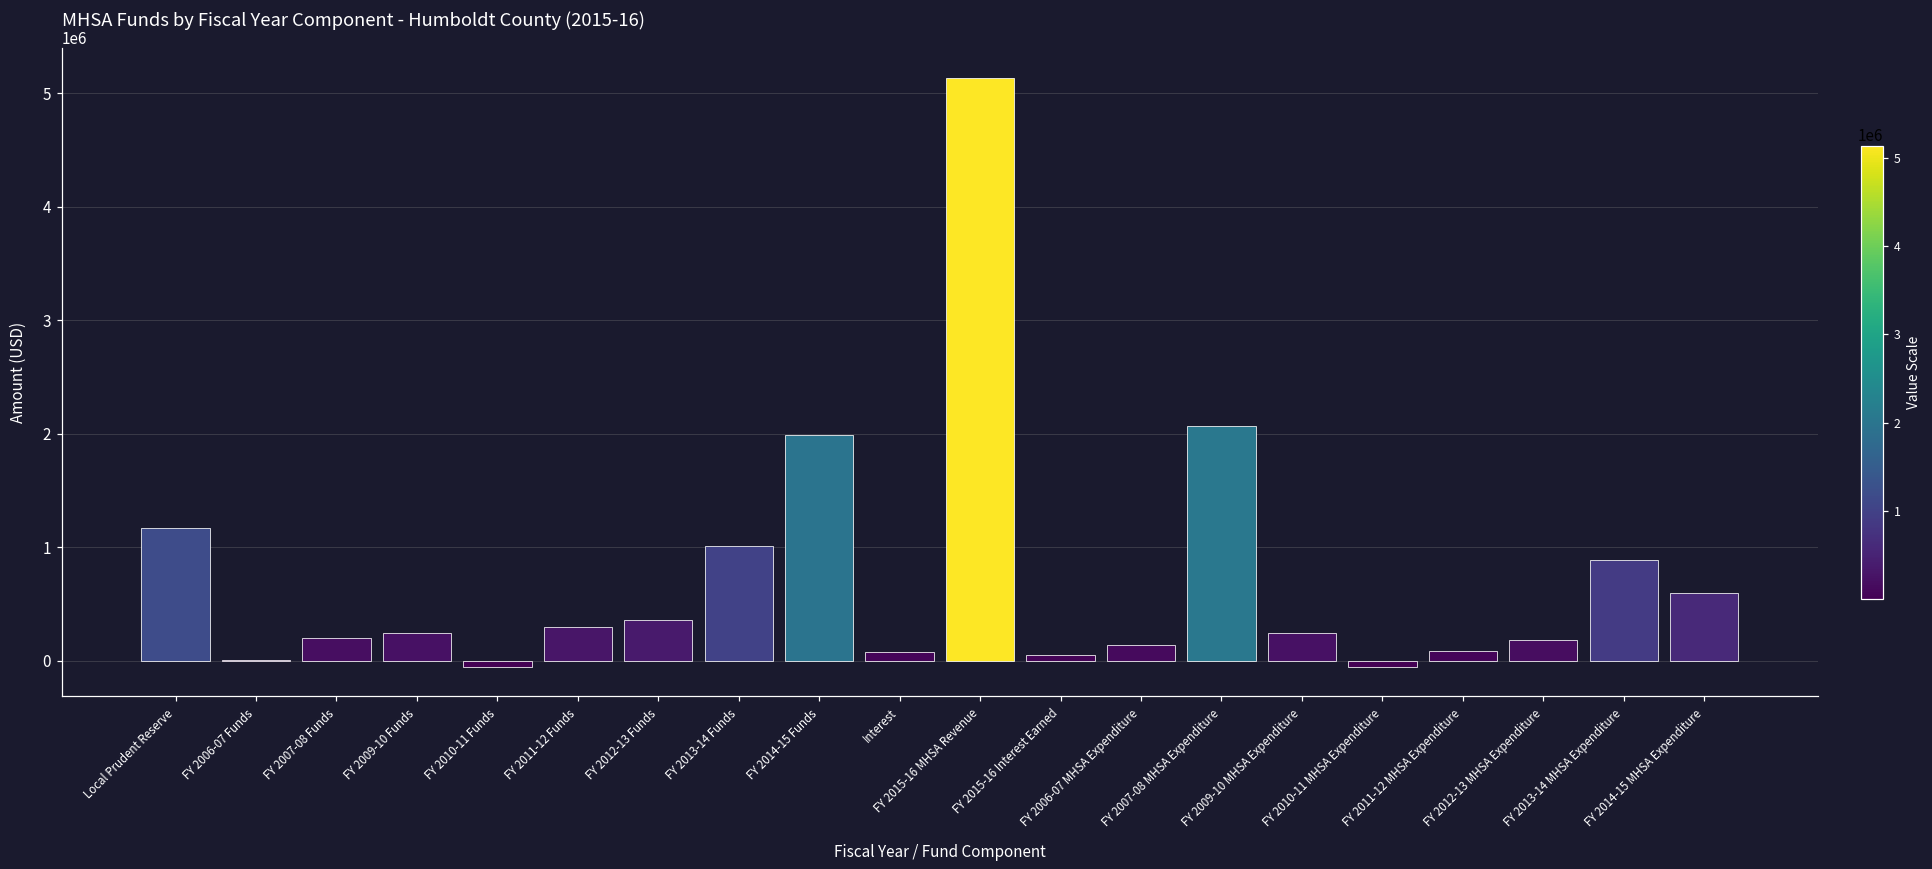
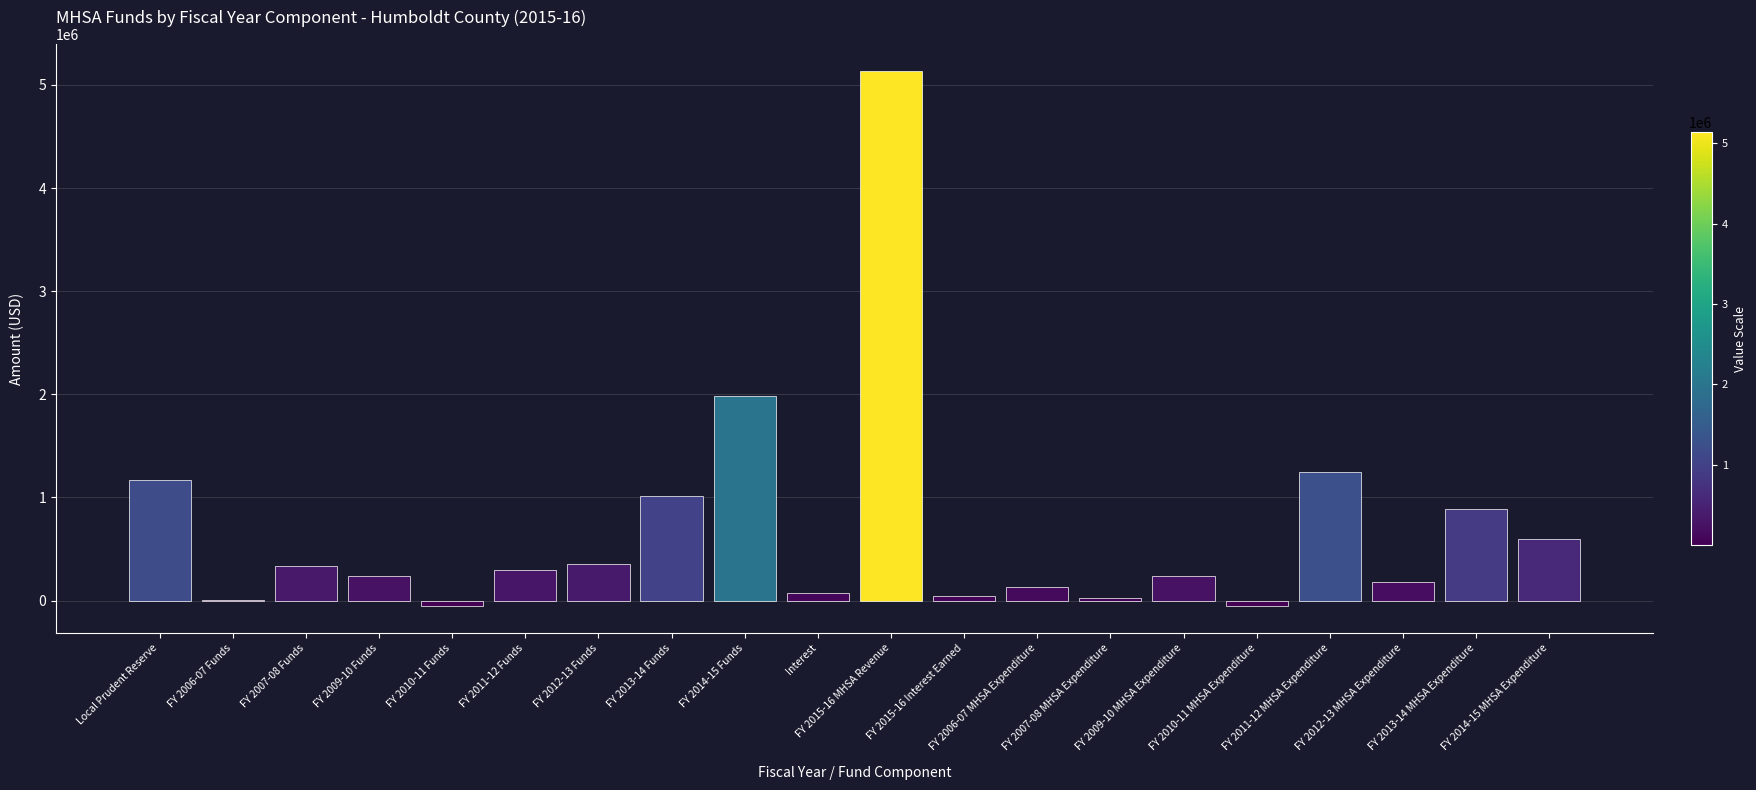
  {
    "Local Prudent Reserve": 1170000,
-   "FY 2007-08 Funds": 200000,
+   "FY 2007-08 Funds": 340000,
    "FY 2009-10 Funds": 240000,
    "FY 2010-11 Funds": -60000,
    "FY 2011-12 Funds": 300000,
    "FY 2012-13 Funds": 360000,
    "FY 2013-14 Funds": 1010000,
    "FY 2014-15 Funds": 1990000,
    "Interest": 70000,
    "FY 2015-16 MHSA Revenue": 5140000,
    "FY 2015-16 Interest Earned": 50000,
    "FY 2006-07 MHSA Expenditure": 140000,
-   "FY 2007-08 MHSA Expenditure": 2070000,
+   "FY 2007-08 MHSA Expenditure": 30000,
    "FY 2009-10 MHSA Expenditure": 240000,
    "FY 2010-11 MHSA Expenditure": -60000,
-   "FY 2011-12 MHSA Expenditure": 80000,
+   "FY 2011-12 MHSA Expenditure": 1250000,
    "FY 2012-13 MHSA Expenditure": 180000,
    "FY 2013-14 MHSA Expenditure": 890000,
    "FY 2014-15 MHSA Expenditure": 590000
  }
